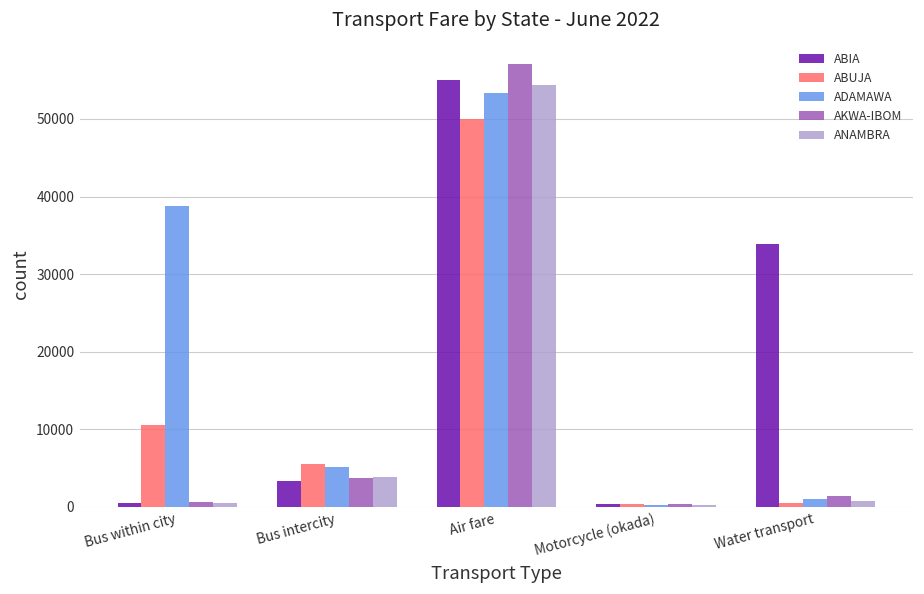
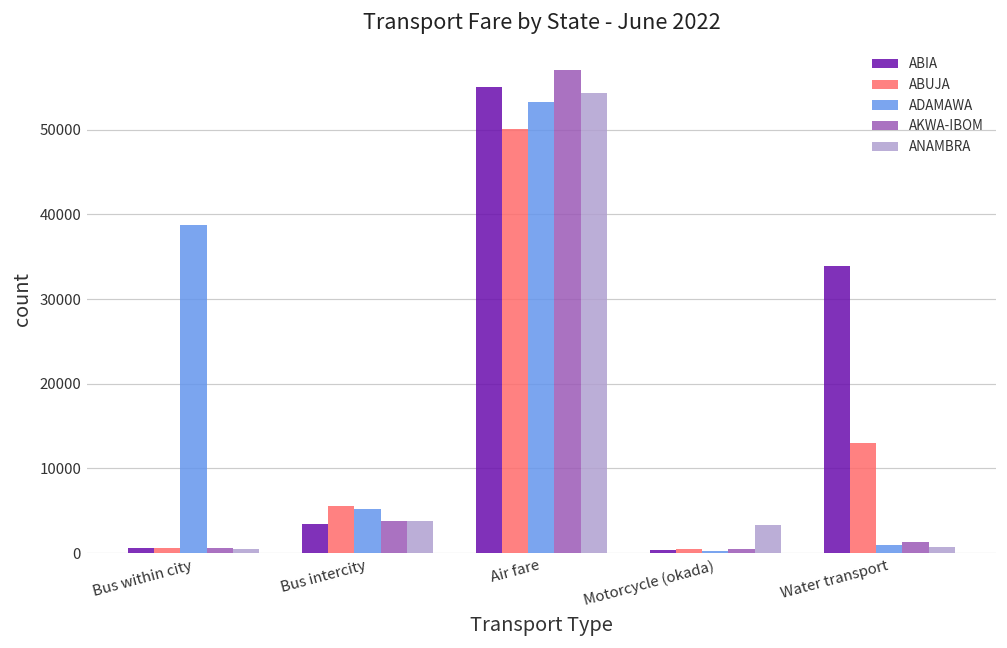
  {
    "ABIA": {
      "Bus within city": 1000,
      "Bus intercity": 3000,
      "Air fare": 55000,
      "Water transport": 34000
    },
    "ABUJA": {
-     "Bus within city": 11000,
+     "Bus within city": 1000,
      "Bus intercity": 6000,
      "Air fare": 50000,
      "Motorcycle (okada)": 0,
-     "Water transport": 1000
+     "Water transport": 13000
    },
    "ADAMAWA": {
      "Bus within city": 39000,
      "Bus intercity": 5000,
      "Air fare": 53000,
      "Water transport": 1000
    },
    "AKWA-IBOM": {
      "Bus within city": 1000,
      "Bus intercity": 4000,
      "Air fare": 57000,
      "Motorcycle (okada)": 0,
      "Water transport": 1000
    },
    "ANAMBRA": {
      "Bus within city": 0,
      "Bus intercity": 4000,
      "Air fare": 54000,
-     "Motorcycle (okada)": 0,
+     "Motorcycle (okada)": 3000,
      "Water transport": 1000
    }
  }
